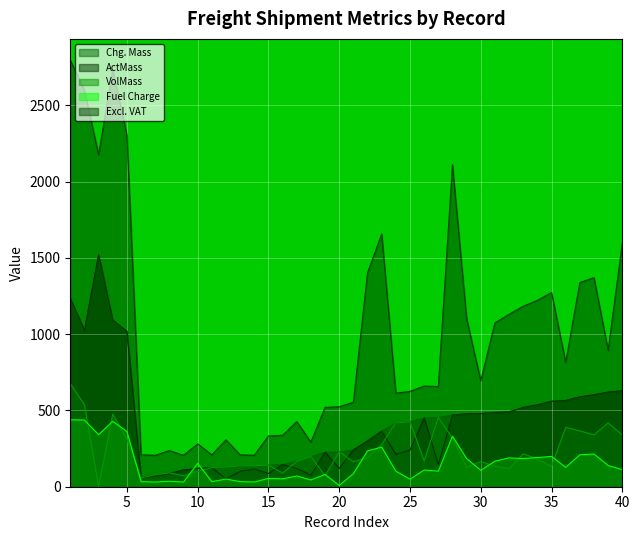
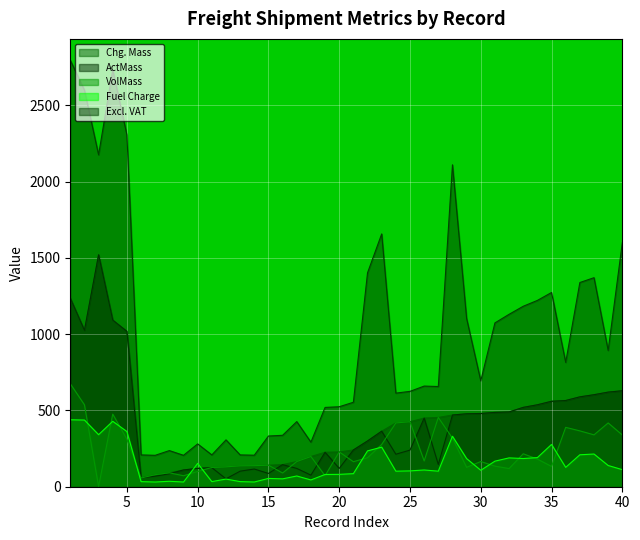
  {
    "Fuel Charge": {
      "5": 360,
      "10": 150,
      "15": 50,
-     "20": 10,
-     "25": 50,
+     "20": 80,
+     "25": 100,
      "30": 110,
-     "35": 200,
+     "35": 280,
      "40": 110
    }
  }
